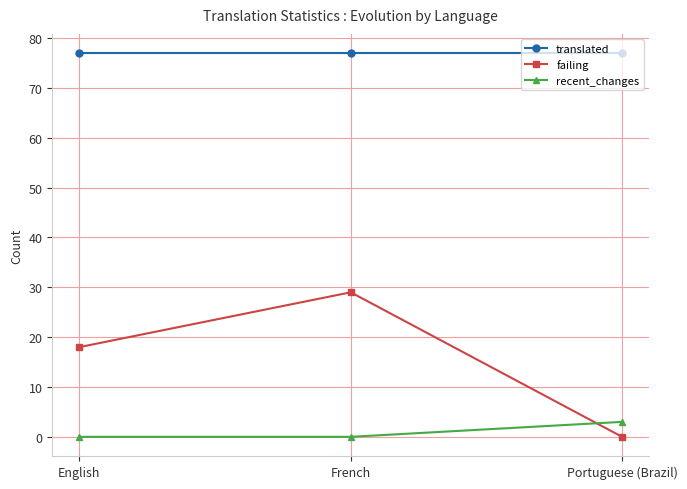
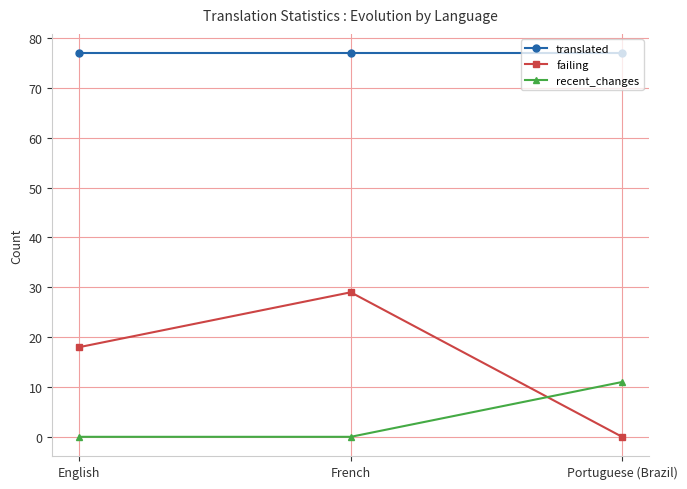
  {
    "translated": {
      "English": 77,
      "French": 77
    },
    "failing": {
      "English": 18,
      "French": 29,
      "Portuguese (Brazil)": 0
    },
    "recent_changes": {
      "English": 0,
      "French": 0,
-     "Portuguese (Brazil)": 3
+     "Portuguese (Brazil)": 11
    }
  }
